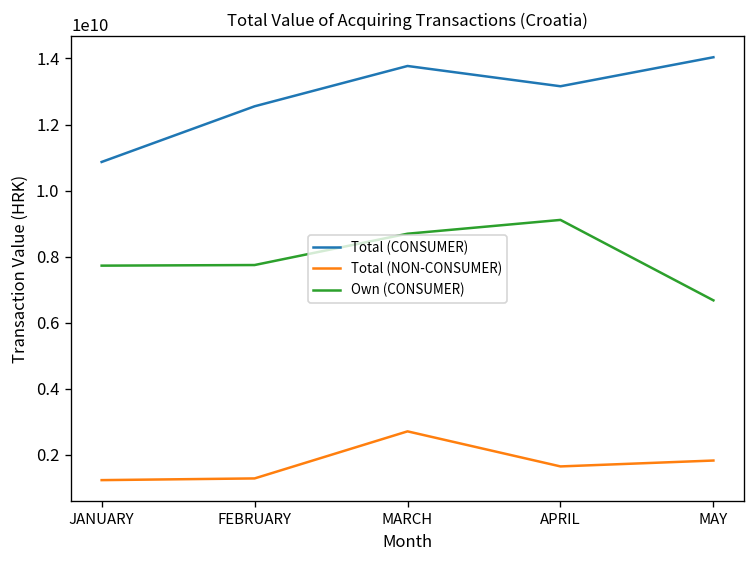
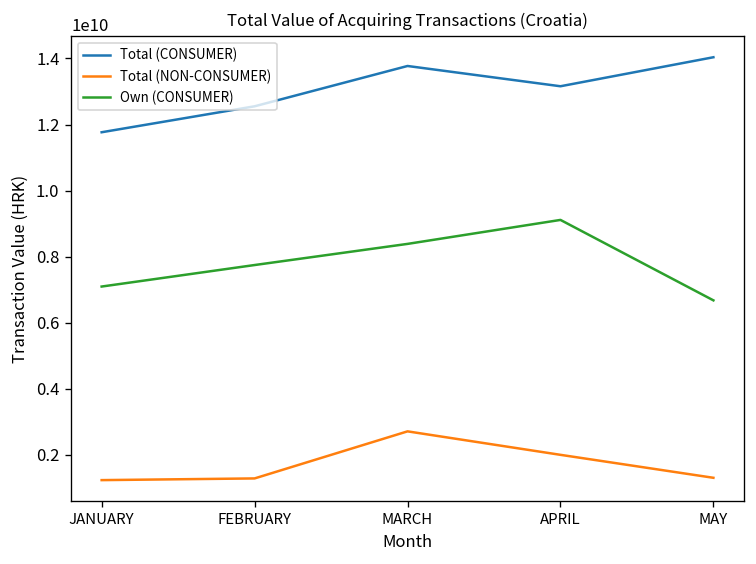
  {
    "Total (CONSUMER)": {
-     "JANUARY": 10900000000,
+     "JANUARY": 11800000000,
      "FEBRUARY": 12600000000,
      "MARCH": 13800000000,
      "APRIL": 13200000000,
      "MAY": 14000000000
    },
    "Total (NON-CONSUMER)": {
      "JANUARY": 1200000000,
      "FEBRUARY": 1300000000,
      "MARCH": 2700000000,
-     "APRIL": 1600000000,
-     "MAY": 1800000000
+     "APRIL": 2000000000,
+     "MAY": 1300000000
    },
    "Own (CONSUMER)": {
-     "JANUARY": 7700000000,
+     "JANUARY": 7100000000,
      "FEBRUARY": 7700000000,
-     "MARCH": 8700000000,
+     "MARCH": 8400000000,
      "APRIL": 9100000000,
      "MAY": 6700000000
    }
  }
